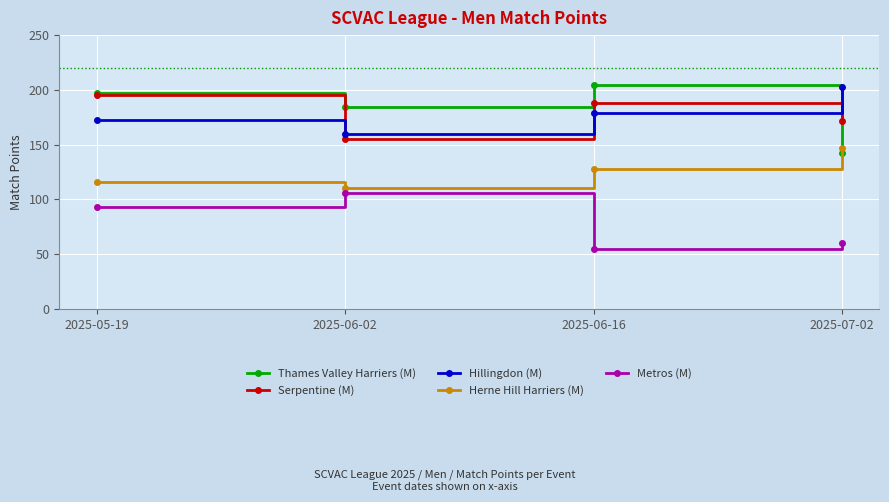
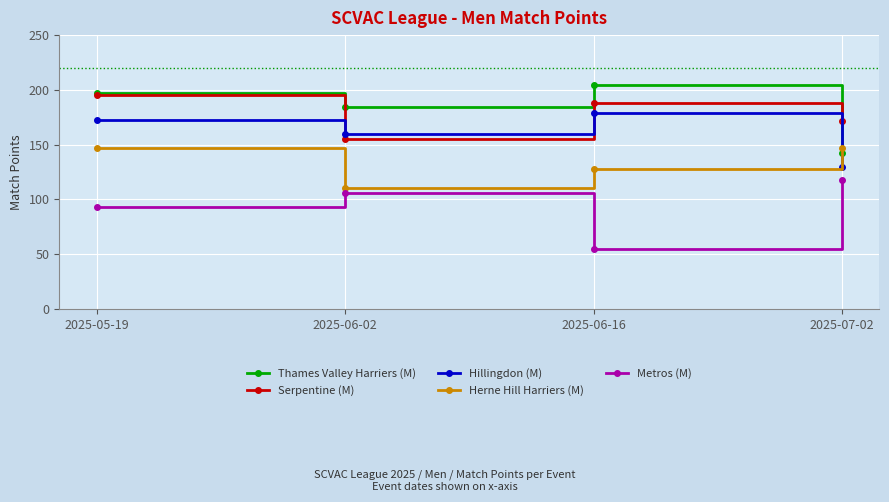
  {
    "Thames Valley Harriers (M)": {
      "2025-06-02": 184,
      "2025-06-16": 204,
      "2025-07-02": 142
    },
    "Serpentine (M)": {
      "2025-06-02": 155,
      "2025-06-16": 188,
      "2025-07-02": 172
    },
    "Hillingdon (M)": {
      "2025-05-19": 173,
      "2025-06-02": 160,
      "2025-06-16": 179,
-     "2025-07-02": 203
+     "2025-07-02": 130
    },
    "Herne Hill Harriers (M)": {
-     "2025-05-19": 116,
+     "2025-05-19": 147,
      "2025-06-02": 110,
      "2025-06-16": 128,
      "2025-07-02": 147
    },
    "Metros (M)": {
      "2025-05-19": 93,
      "2025-06-02": 106,
      "2025-06-16": 55,
-     "2025-07-02": 60
+     "2025-07-02": 118
    }
  }
